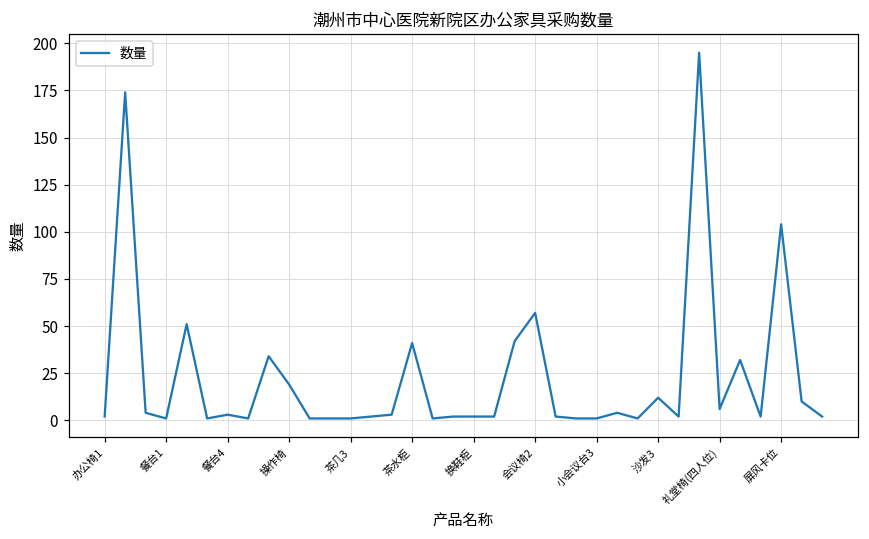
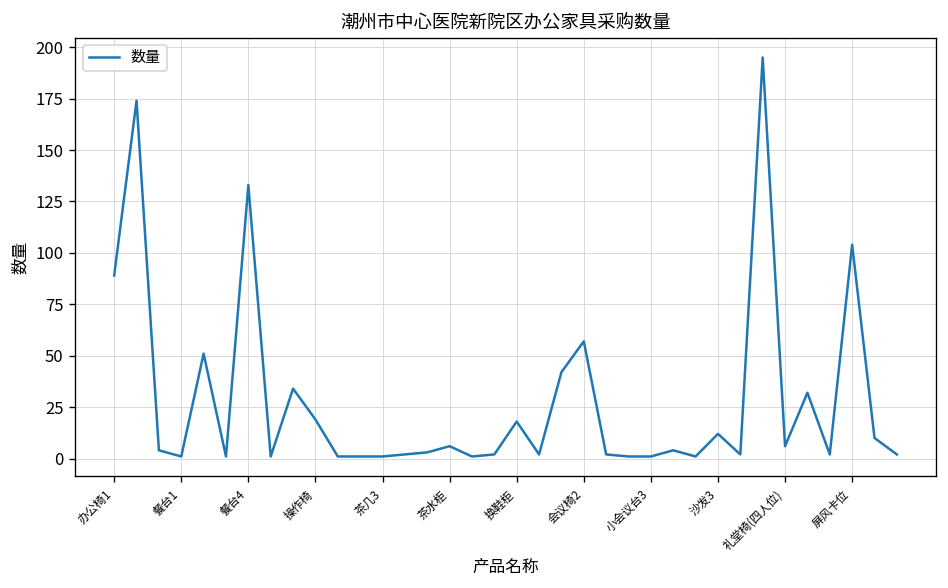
  {
-   "办公椅1": 2,
+   "办公椅1": 89,
    "餐台1": 1,
-   "餐台4": 3,
+   "餐台4": 133,
    "操作椅": 19,
    "茶几3": 1,
-   "茶水柜": 41,
-   "换鞋柜": 2,
+   "茶水柜": 6,
+   "换鞋柜": 18,
    "会议椅2": 57,
    "小会议台3": 1,
    "沙发3": 12,
    "礼堂椅(四人位)": 6,
    "屏风卡位": 104
  }
